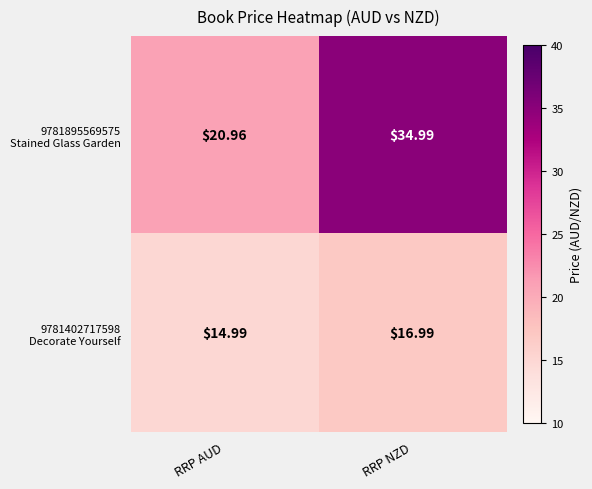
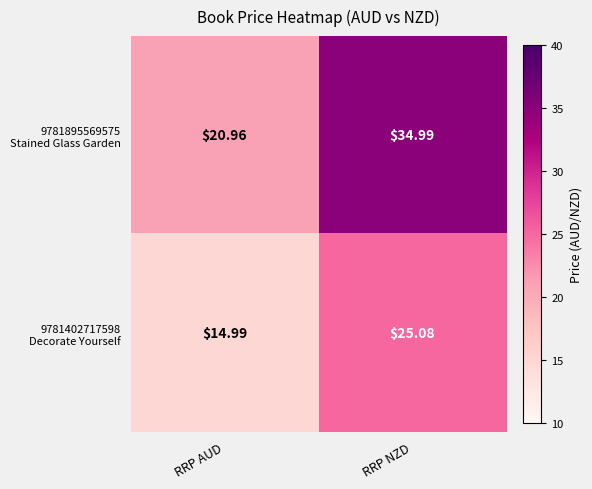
  {
    "9781895569575 Stained Glass Garden": {
      "RRP AUD": "$20.96",
      "RRP NZD": "$34.99"
    },
    "9781402717598 Decorate Yourself": {
      "RRP AUD": "$14.99",
-     "RRP NZD": "$16.99"
+     "RRP NZD": "$25.08"
    }
  }
